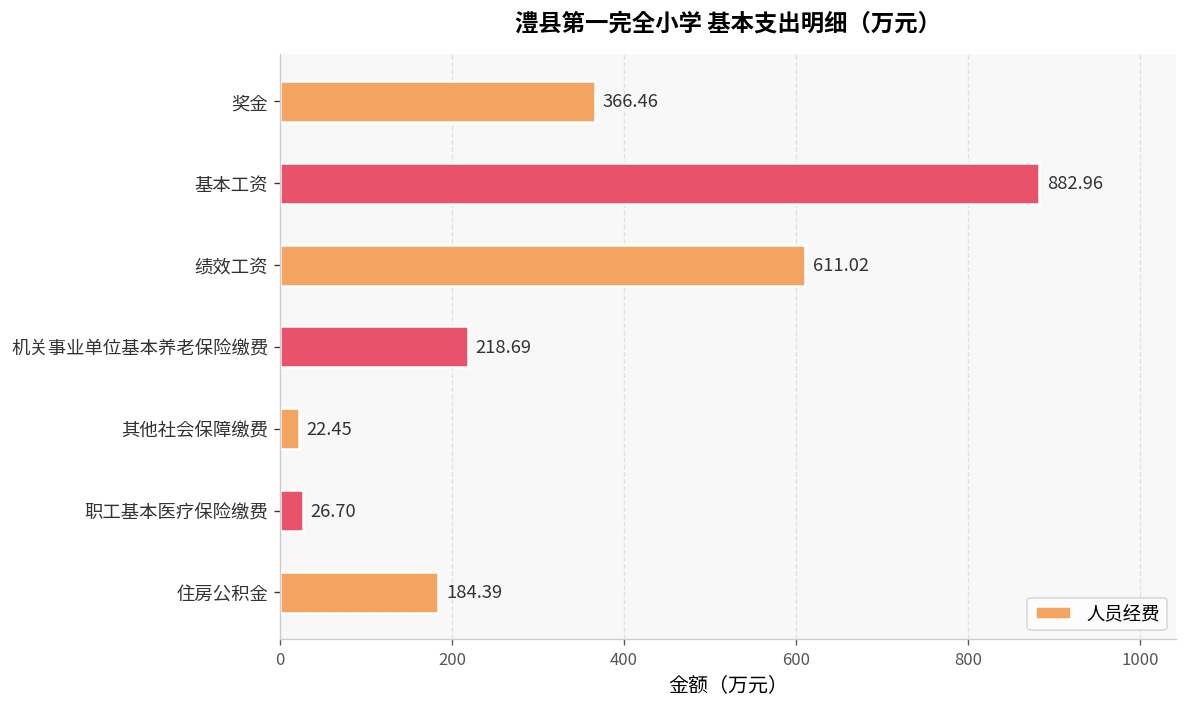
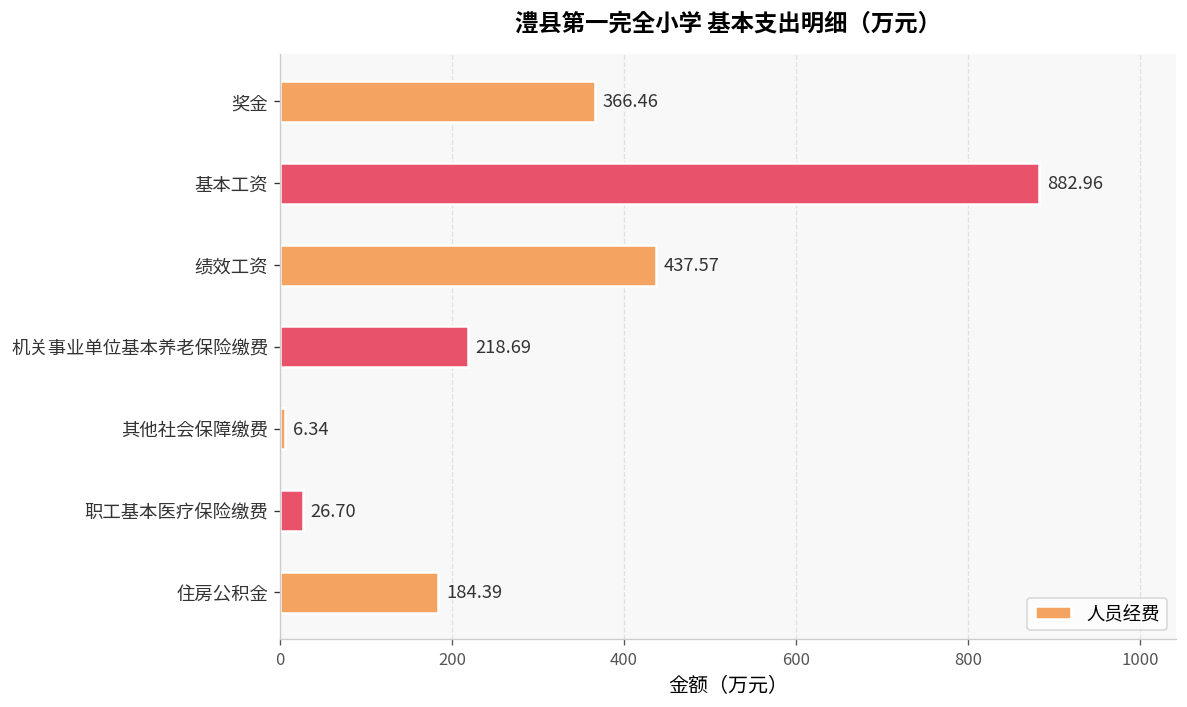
  {
    "奖金": 366.46,
    "基本工资": 882.96,
-   "绩效工资": 611.02,
+   "绩效工资": 437.57,
    "机关事业单位基本养老保险缴费": 218.69,
-   "其他社会保障缴费": 22.45,
+   "其他社会保障缴费": 6.34,
    "职工基本医疗保险缴费": 26.70,
    "住房公积金": 184.39
  }
